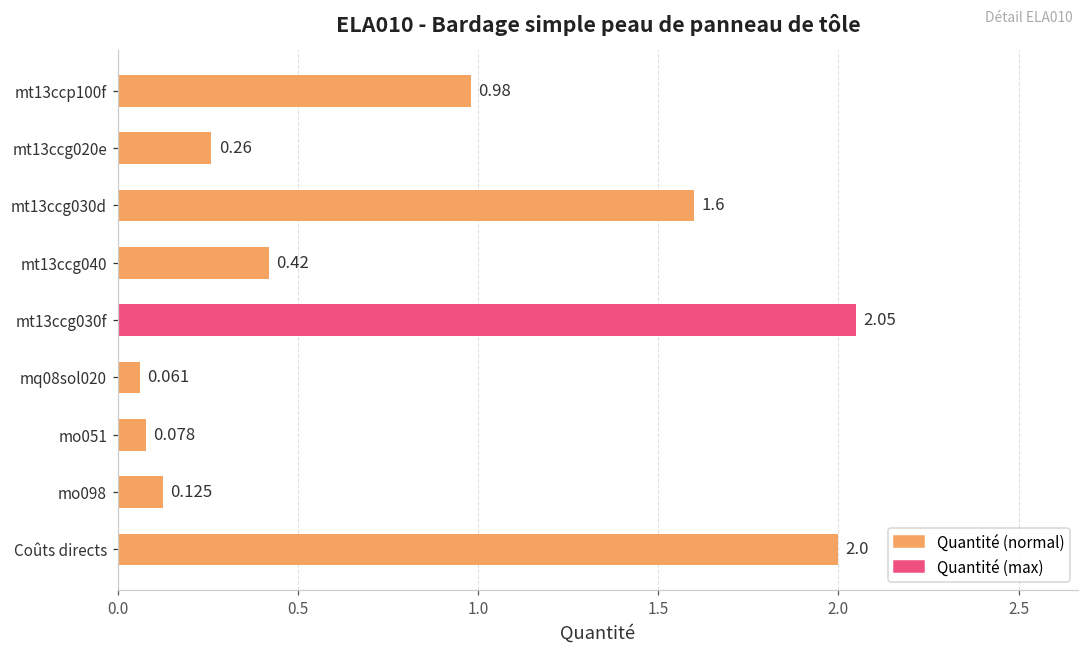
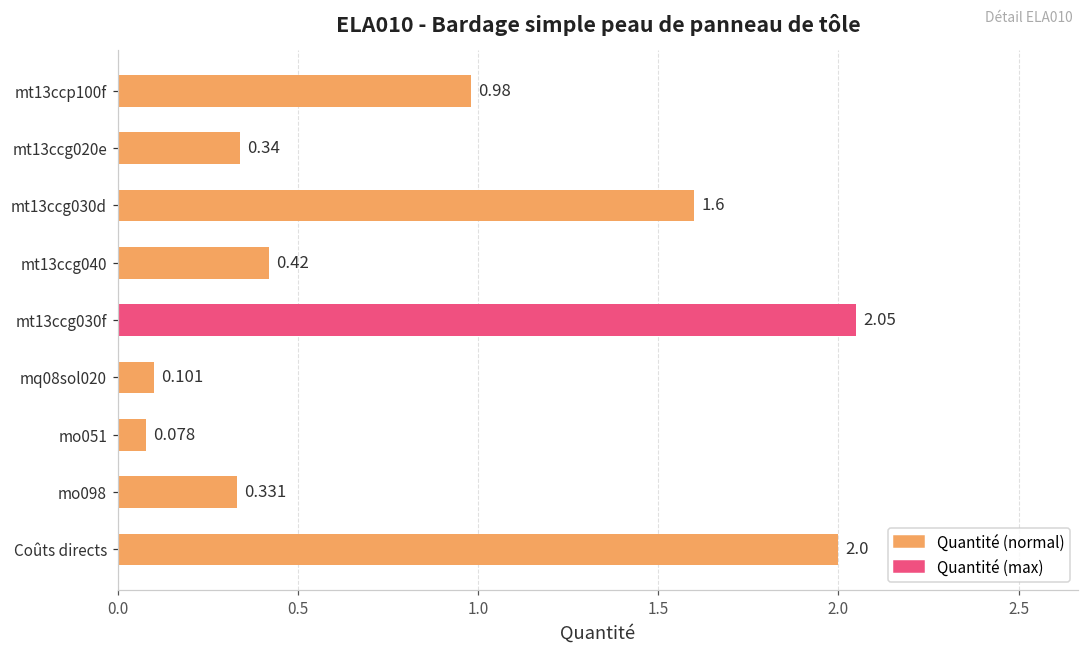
  {
    "mt13ccp100f": 0.98,
-   "mt13ccg020e": 0.26,
+   "mt13ccg020e": 0.34,
    "mt13ccg030d": 1.6,
    "mt13ccg040": 0.42,
    "mt13ccg030f": 2.05,
-   "mq08sol020": 0.061,
+   "mq08sol020": 0.101,
    "mo051": 0.078,
-   "mo098": 0.125,
+   "mo098": 0.331,
    "Coûts directs": 2.0
  }
